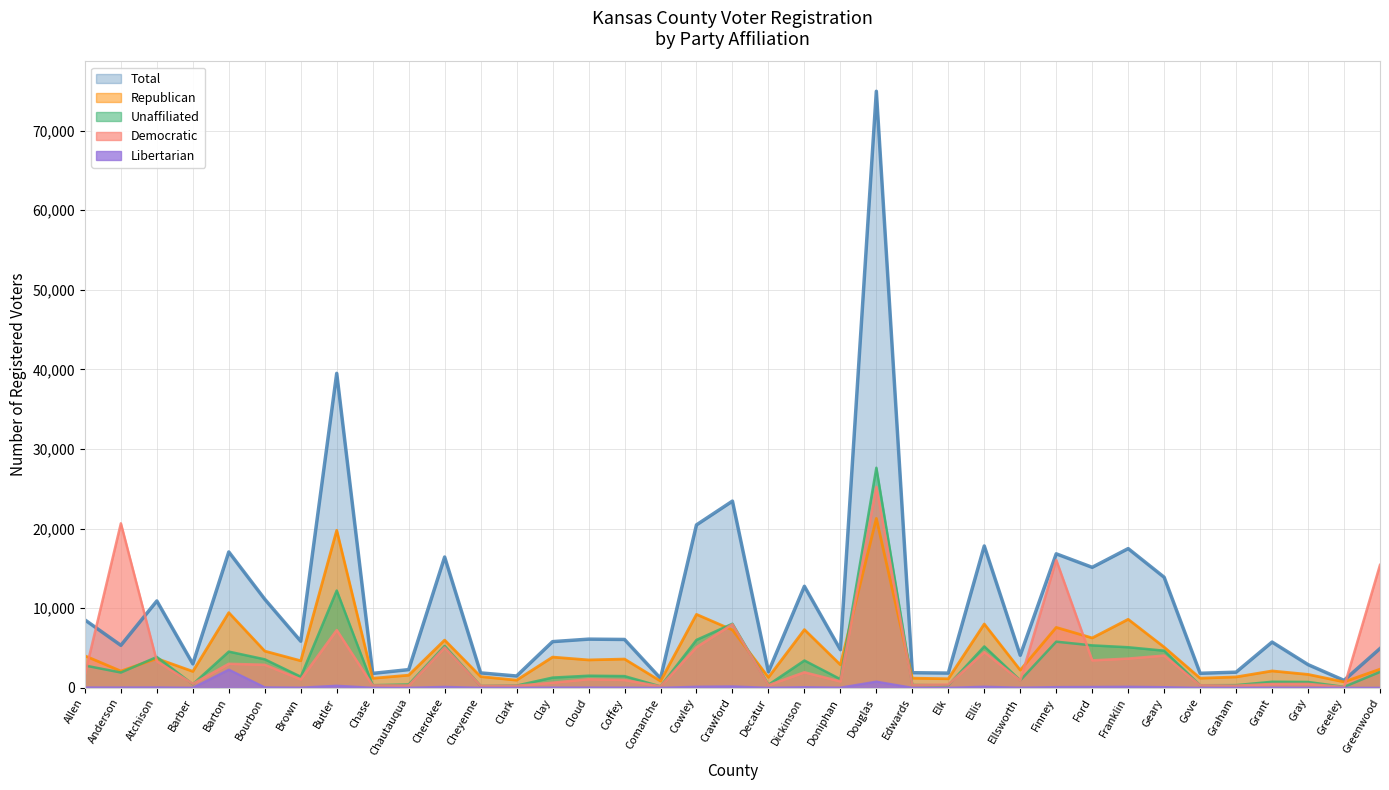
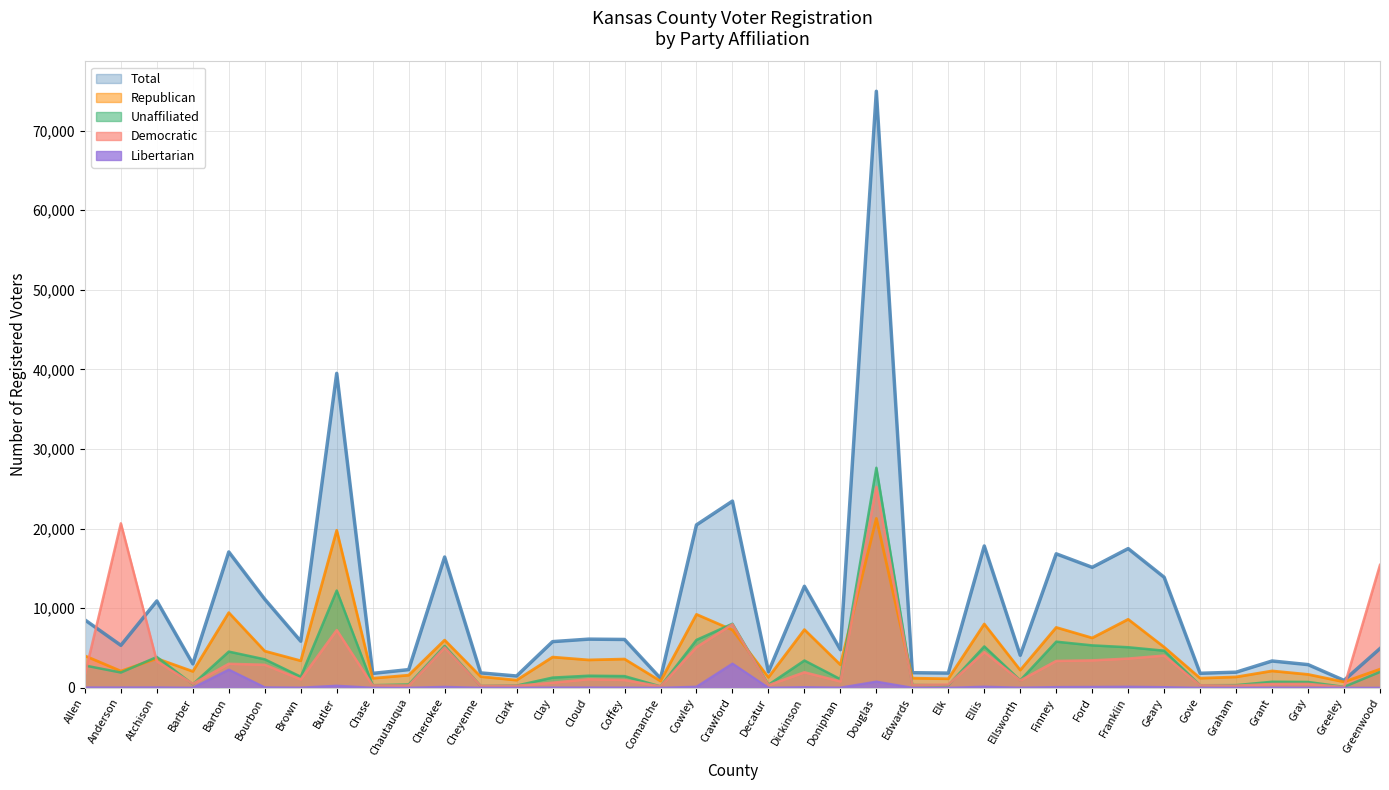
  {
    "Total": {
      "Allen": "9,000",
      "Anderson": "5,000",
      "Atchison": "11,000",
      "Barber": "3,000",
      "Barton": "17,000",
      "Bourbon": "11,000",
      "Brown": "6,000",
      "Butler": "39,000",
      "Chase": "2,000",
      "Chautauqua": "2,000",
      "Cherokee": "16,000",
      "Cheyenne": "2,000",
      "Clark": "1,000",
      "Clay": "6,000",
      "Cloud": "6,000",
      "Coffey": "6,000",
      "Comanche": "1,000",
      "Cowley": "20,000",
      "Crawford": "23,000",
      "Decatur": "2,000",
      "Dickinson": "13,000",
      "Doniphan": "5,000",
      "Douglas": "75,000",
      "Edwards": "2,000",
      "Elk": "2,000",
      "Ellis": "18,000",
      "Ellsworth": "4,000",
      "Finney": "17,000",
      "Ford": "15,000",
      "Franklin": "17,000",
      "Geary": "14,000",
      "Gove": "2,000",
      "Graham": "2,000",
-     "Grant": "6,000",
+     "Grant": "3,000",
      "Gray": "3,000",
      "Greenwood": "5,000"
    },
    "Republican": {
      "Allen": "4,000",
      "Barber": "2,000",
      "Barton": "9,000",
      "Bourbon": "5,000",
      "Brown": "3,000",
      "Butler": "20,000",
      "Chase": "1,000",
      "Chautauqua": "2,000",
      "Cherokee": "6,000",
      "Cheyenne": "1,000",
      "Clark": "1,000",
      "Clay": "4,000",
      "Cloud": "3,000",
      "Coffey": "4,000",
      "Comanche": "1,000",
      "Cowley": "9,000",
      "Crawford": "7,000",
      "Decatur": "1,000",
      "Dickinson": "7,000",
      "Doniphan": "3,000",
      "Douglas": "21,000",
      "Edwards": "1,000",
      "Elk": "1,000",
      "Ellis": "8,000",
      "Ellsworth": "2,000",
      "Finney": "8,000",
      "Ford": "6,000",
      "Franklin": "9,000",
      "Geary": "5,000",
      "Gove": "1,000",
      "Graham": "1,000",
      "Grant": "2,000",
      "Gray": "2,000",
      "Greenwood": "2,000"
    },
    "Unaffiliated": {
      "Allen": "3,000",
      "Barton": "5,000",
      "Bourbon": "4,000",
      "Brown": "1,000",
      "Butler": "12,000",
      "Clay": "1,000",
      "Cloud": "2,000",
      "Coffey": "1,000",
      "Cowley": "6,000",
      "Dickinson": "3,000",
      "Douglas": "28,000",
      "Ellis": "5,000",
      "Finney": "6,000",
      "Ford": "5,000",
      "Franklin": "5,000",
      "Geary": "5,000",
      "Greenwood": "2,000"
    },
    "Democratic": {
      "Allen": "2,000",
      "Anderson": "21,000",
      "Atchison": "3,000",
      "Barton": "3,000",
      "Bourbon": "3,000",
      "Brown": "1,000",
      "Butler": "7,000",
      "Clay": "1,000",
      "Cloud": "1,000",
      "Coffey": "1,000",
      "Cowley": "5,000",
      "Dickinson": "2,000",
      "Douglas": "25,000",
      "Ellis": "4,000",
-     "Finney": "16,000",
+     "Finney": "3,000",
      "Ford": "3,000",
      "Franklin": "4,000",
      "Geary": "4,000",
      "Greenwood": "15,000"
    },
    "Libertarian": {
      "Allen": "0",
      "Anderson": "0",
      "Atchison": "0",
      "Barber": "0",
      "Barton": "2,000",
      "Bourbon": "0",
      "Brown": "0",
      "Butler": "0",
      "Cherokee": "0",
      "Clay": "0",
      "Cloud": "0",
      "Coffey": "0",
      "Cowley": "0",
-     "Crawford": "0",
+     "Crawford": "3,000",
      "Dickinson": "0",
      "Doniphan": "0",
      "Douglas": "1,000",
      "Edwards": "0",
      "Ellis": "0",
      "Ellsworth": "0",
      "Finney": "0",
      "Ford": "0",
      "Franklin": "0",
      "Geary": "0",
      "Grant": "0",
      "Gray": "0",
      "Greenwood": "0"
    }
  }
